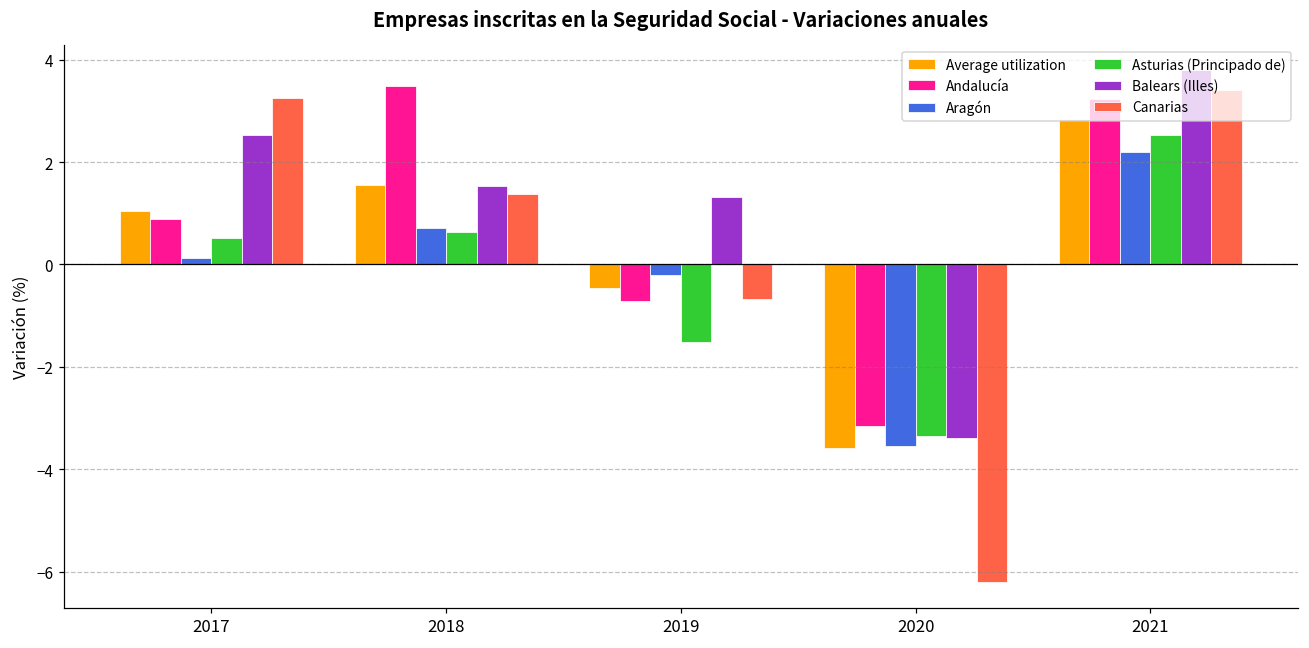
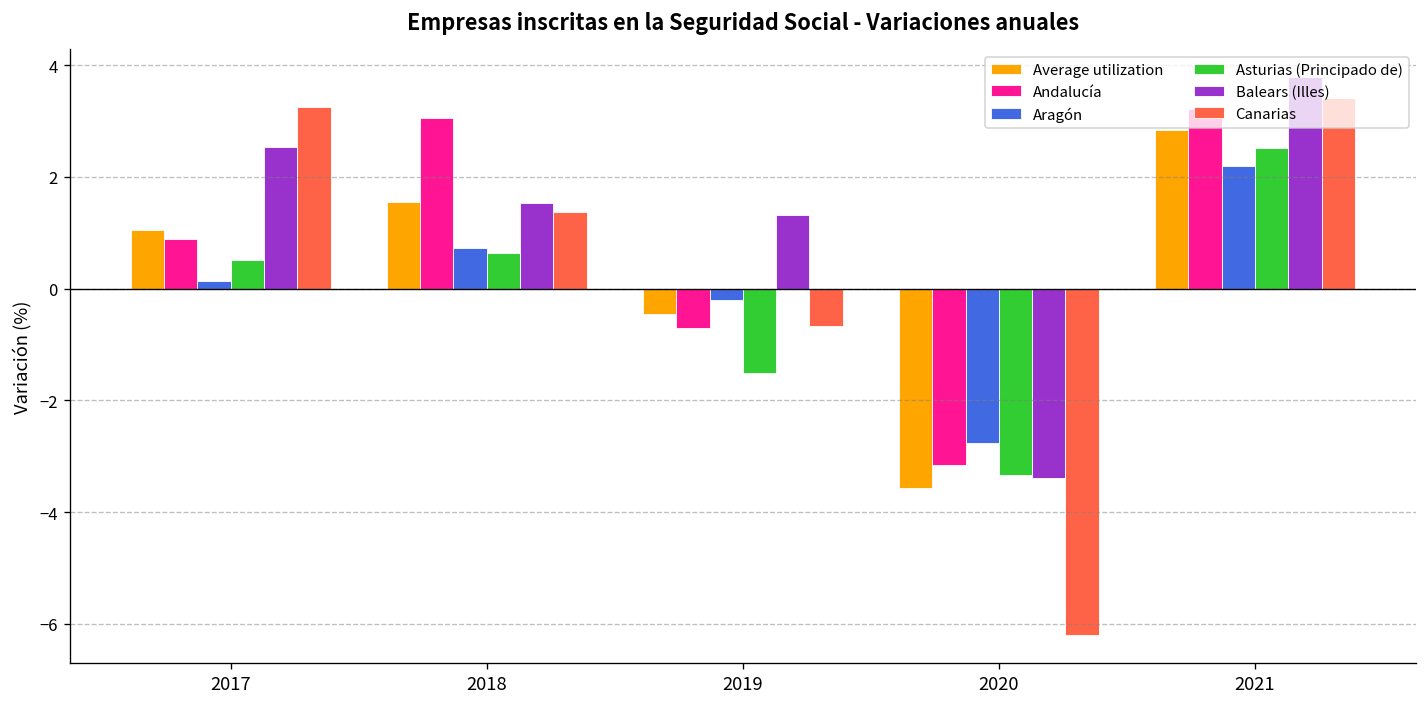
  {
    "Average utilization": {
      "2017": 1.1,
      "2018": 1.5,
      "2019": -0.5,
      "2020": -3.6
    },
    "Andalucía": {
      "2017": 0.9,
-     "2018": 3.5,
+     "2018": 3.1,
      "2019": -0.7,
      "2020": -3.2
    },
    "Aragón": {
      "2017": 0.1,
      "2018": 0.7,
      "2019": -0.2,
-     "2020": -3.6,
+     "2020": -2.8,
      "2021": 2.2
    },
    "Asturias (Principado de)": {
      "2017": 0.5,
      "2018": 0.6,
      "2019": -1.5,
      "2020": -3.3,
      "2021": 2.5
    },
    "Balears (Illes)": {
      "2017": 2.5,
      "2018": 1.5,
      "2019": 1.3,
      "2020": -3.4
    },
    "Canarias": {
      "2017": 3.3,
      "2018": 1.4,
      "2019": -0.7,
      "2020": -6.2
    }
  }
